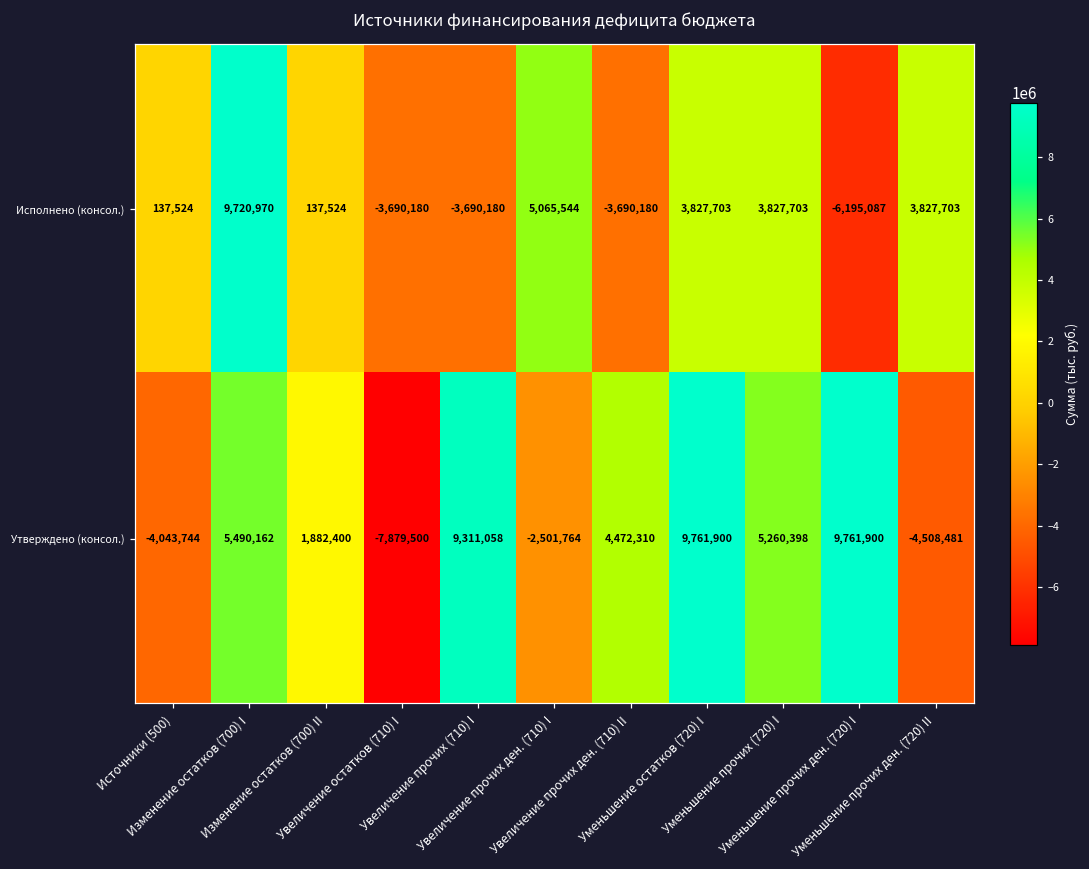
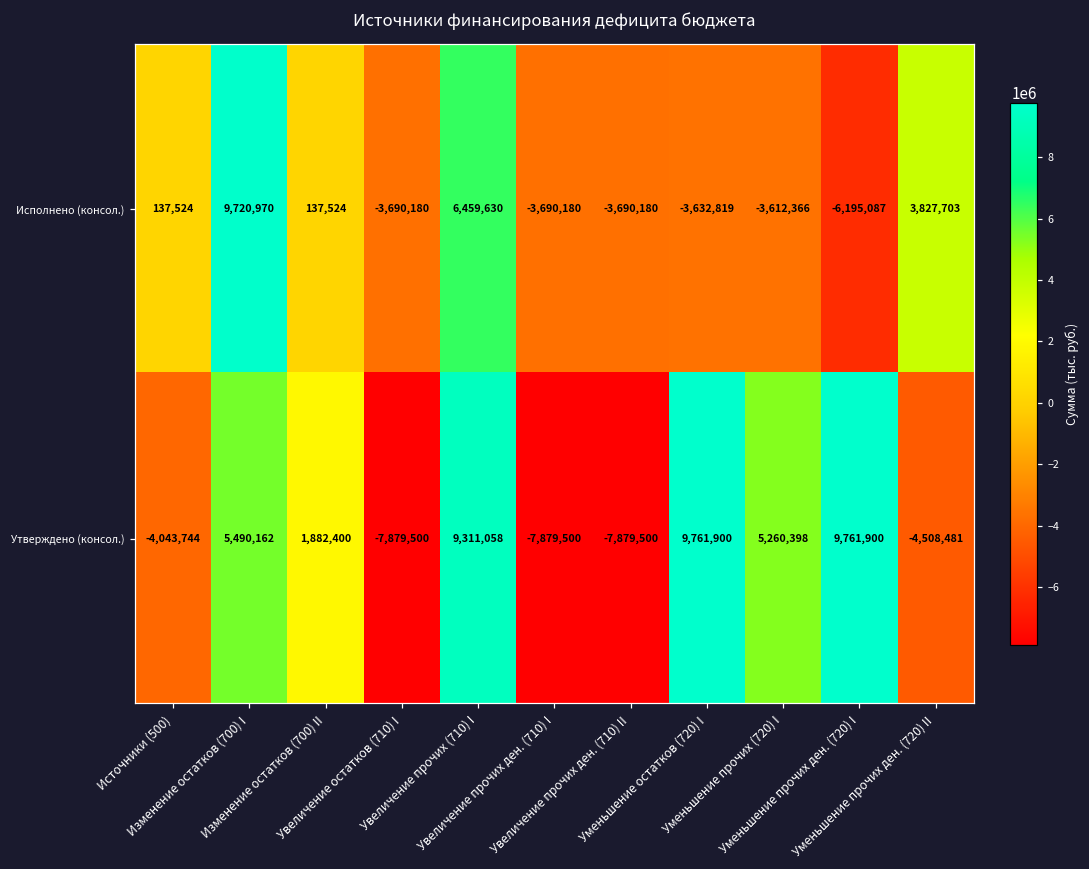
  {
    "Исполнено (консол.)": {
      "Источники (500)": "137,524",
      "Изменение остатков (700) I": "9,720,970",
      "Изменение остатков (700) II": "137,524",
      "Увеличение остатков (710) I": "-3,690,180",
-     "Увеличение прочих (710) I": "-3,690,180",
-     "Увеличение прочих ден. (710) I": "5,065,544",
+     "Увеличение прочих (710) I": "6,459,630",
+     "Увеличение прочих ден. (710) I": "-3,690,180",
      "Увеличение прочих ден. (710) II": "-3,690,180",
-     "Уменьшение остатков (720) I": "3,827,703",
-     "Уменьшение прочих (720) I": "3,827,703",
+     "Уменьшение остатков (720) I": "-3,632,819",
+     "Уменьшение прочих (720) I": "-3,612,366",
      "Уменьшение прочих ден. (720) I": "-6,195,087",
      "Уменьшение прочих ден. (720) II": "3,827,703"
    },
    "Утверждено (консол.)": {
      "Источники (500)": "-4,043,744",
      "Изменение остатков (700) I": "5,490,162",
      "Изменение остатков (700) II": "1,882,400",
      "Увеличение остатков (710) I": "-7,879,500",
      "Увеличение прочих (710) I": "9,311,058",
-     "Увеличение прочих ден. (710) I": "-2,501,764",
-     "Увеличение прочих ден. (710) II": "4,472,310",
+     "Увеличение прочих ден. (710) I": "-7,879,500",
+     "Увеличение прочих ден. (710) II": "-7,879,500",
      "Уменьшение остатков (720) I": "9,761,900",
      "Уменьшение прочих (720) I": "5,260,398",
      "Уменьшение прочих ден. (720) I": "9,761,900",
      "Уменьшение прочих ден. (720) II": "-4,508,481"
    }
  }
